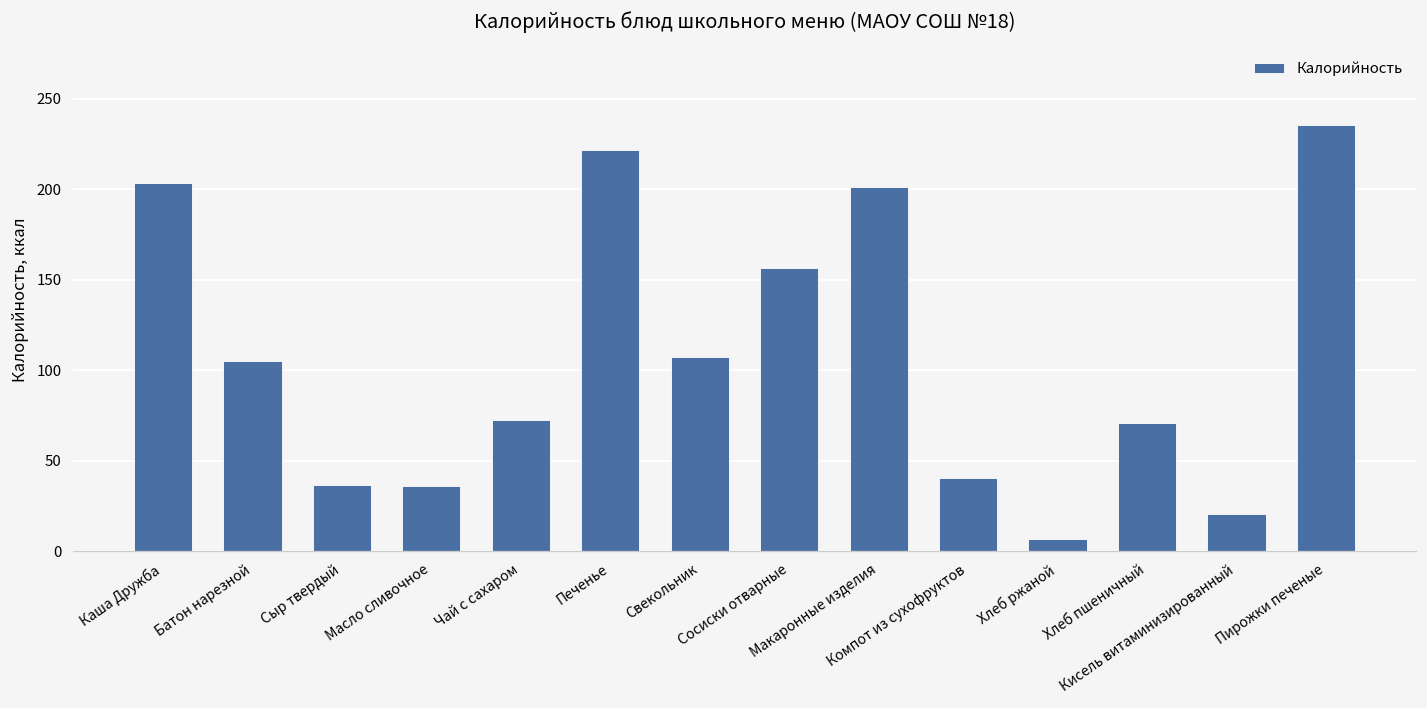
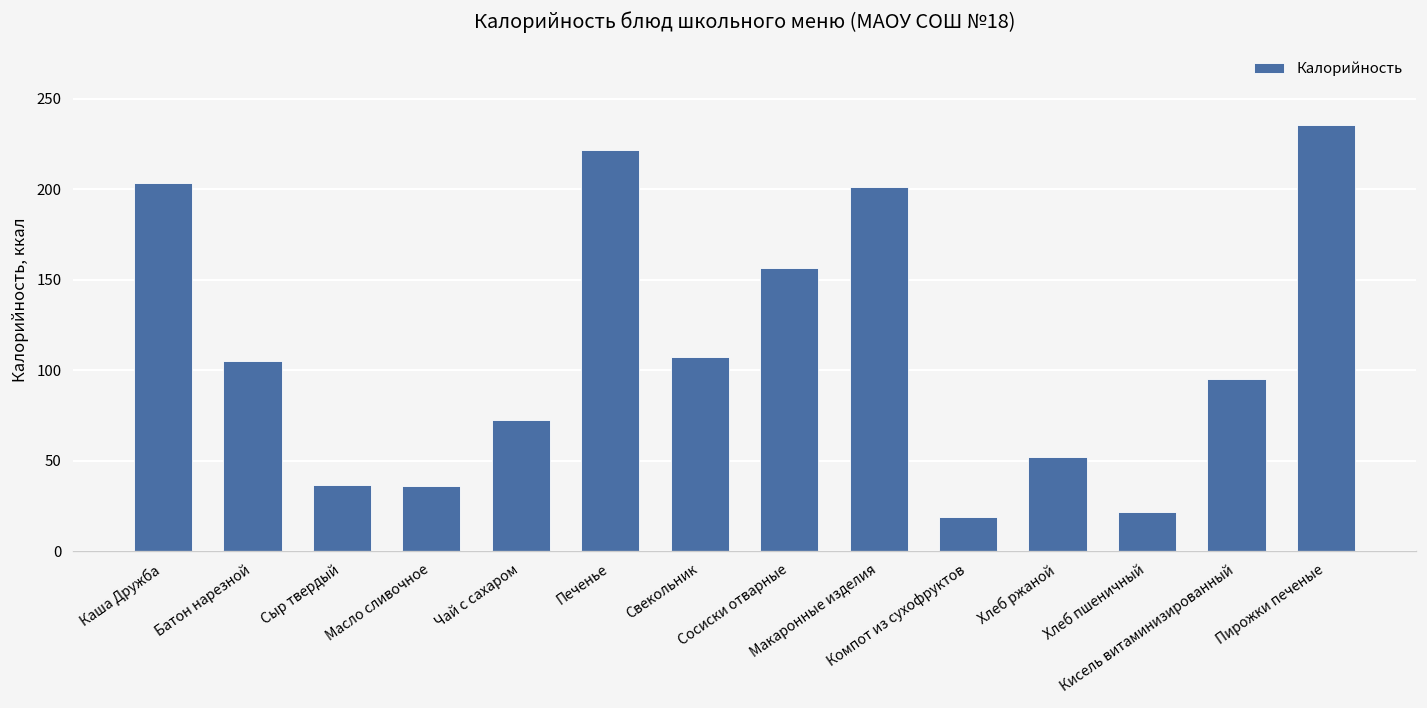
  {
    "Каша Дружба": 204,
    "Батон нарезной": 105,
    "Сыр твердый": 36,
    "Масло сливочное": 36,
    "Чай с сахаром": 72,
    "Печенье": 222,
    "Свекольник": 107,
    "Сосиски отварные": 156,
    "Макаронные изделия": 201,
-   "Компот из сухофруктов": 40,
-   "Хлеб ржаной": 6,
-   "Хлеб пшеничный": 71,
-   "Кисель витаминизированный": 21,
+   "Компот из сухофруктов": 19,
+   "Хлеб ржаной": 52,
+   "Хлеб пшеничный": 21,
+   "Кисель витаминизированный": 95,
    "Пирожки печеные": 235
  }
